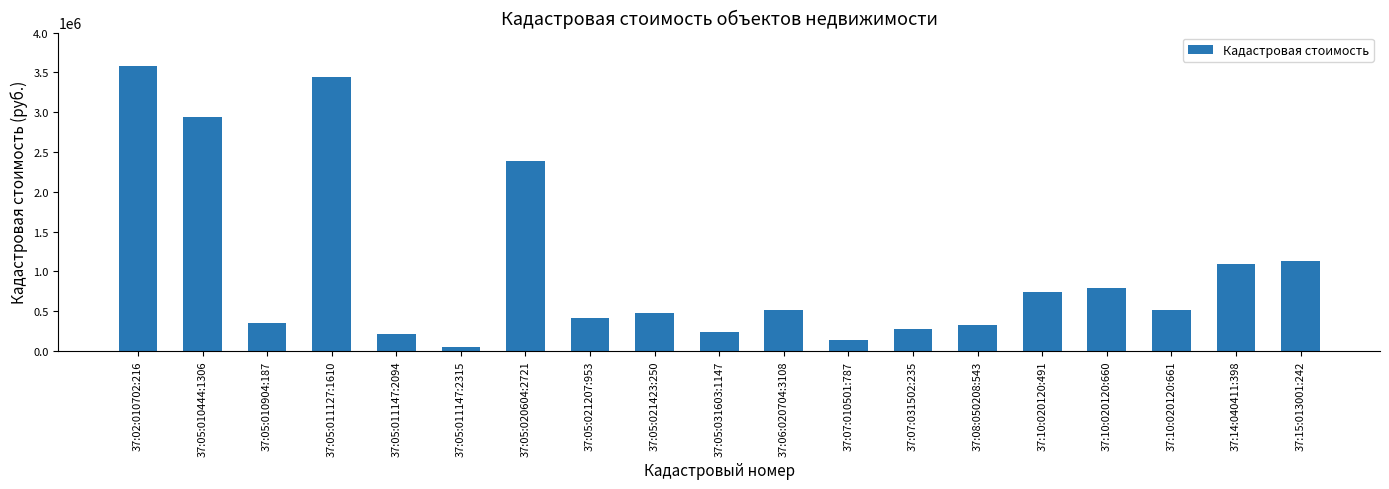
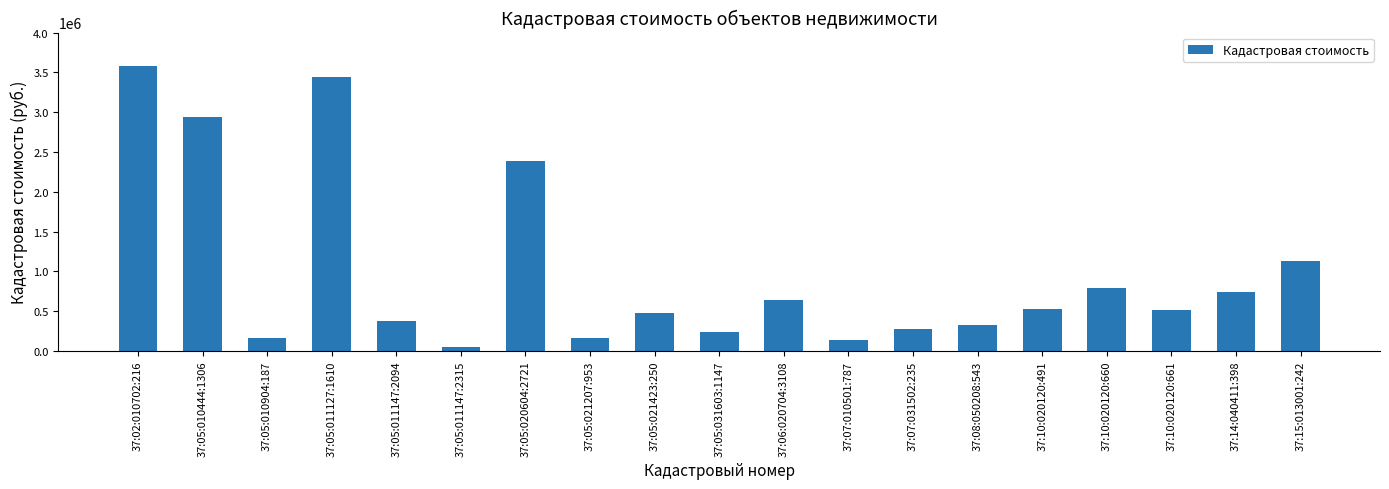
  {
    "37:02:010702:216": 3600000,
    "37:05:010444:1306": 2900000,
-   "37:05:010904:187": 400000,
+   "37:05:010904:187": 200000,
    "37:05:011127:1610": 3400000,
-   "37:05:011147:2094": 200000,
+   "37:05:011147:2094": 400000,
    "37:05:011147:2315": 100000,
    "37:05:020604:2721": 2400000,
-   "37:05:021207:953": 400000,
+   "37:05:021207:953": 200000,
    "37:05:021423:250": 500000,
    "37:05:031603:1147": 200000,
-   "37:06:020704:3108": 500000,
+   "37:06:020704:3108": 600000,
    "37:07:010501:787": 100000,
    "37:07:031502:235": 300000,
    "37:08:050208:543": 300000,
-   "37:10:020120:491": 700000,
+   "37:10:020120:491": 500000,
    "37:10:020120:660": 800000,
    "37:10:020120:661": 500000,
-   "37:14:040411:398": 1100000,
+   "37:14:040411:398": 700000,
    "37:15:013001:242": 1100000
  }
